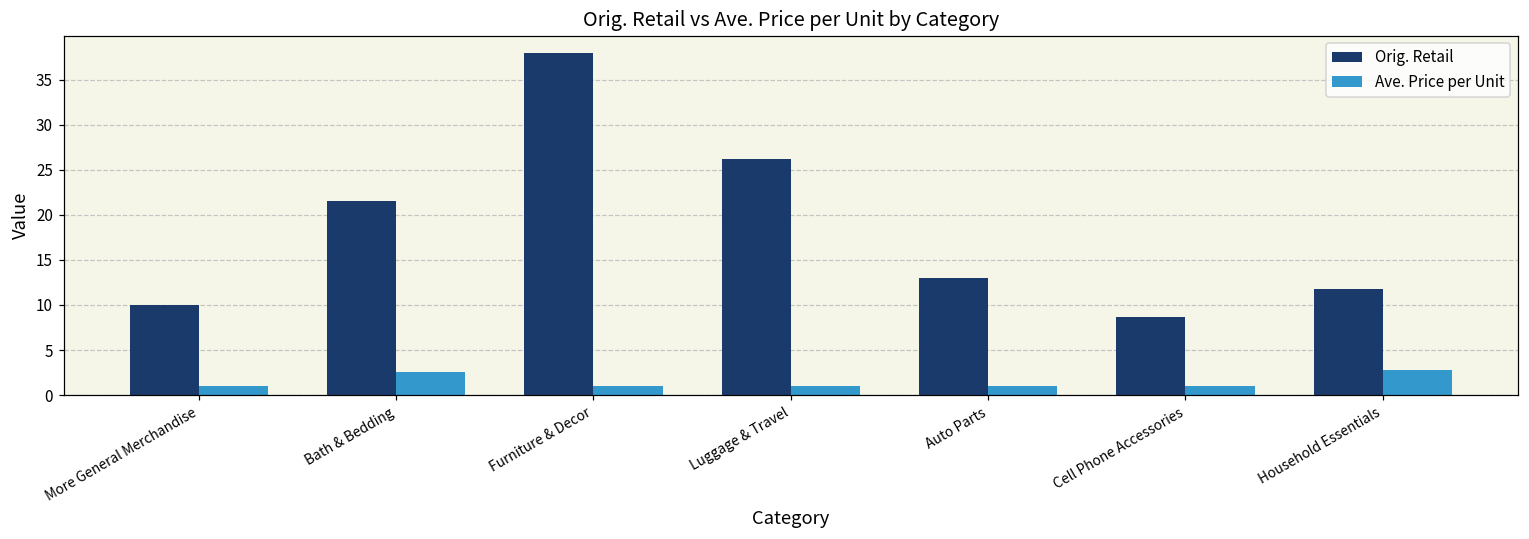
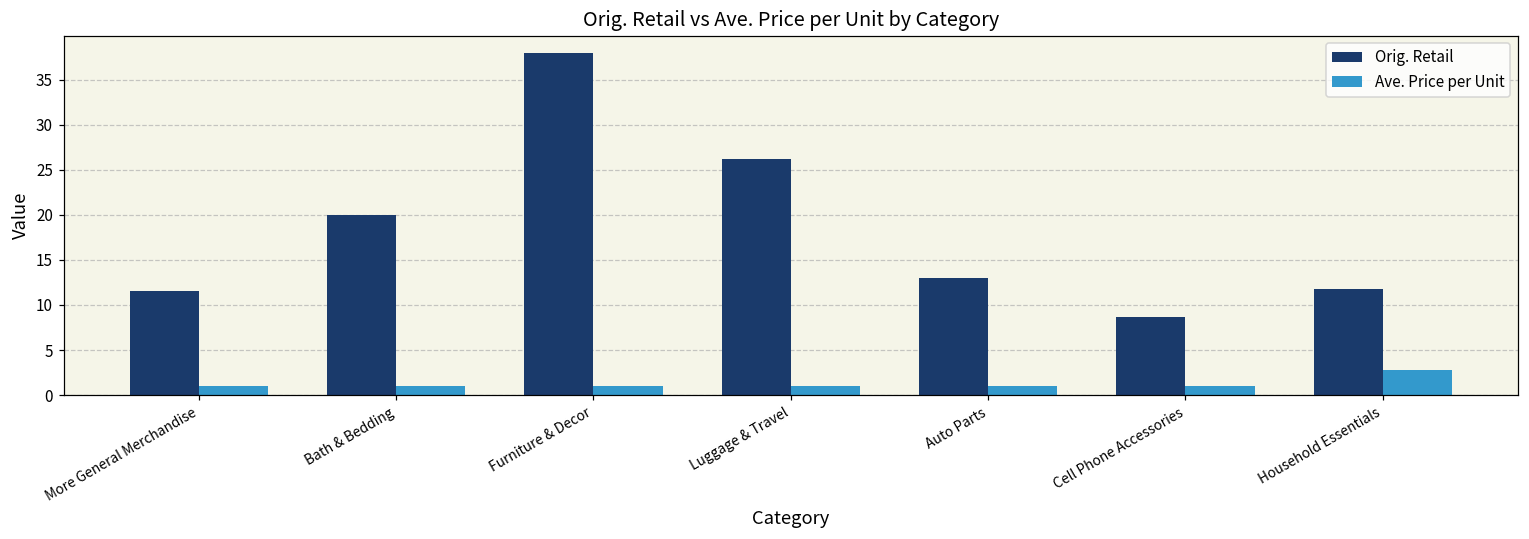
  {
    "Orig. Retail": {
-     "More General Merchandise": 10,
-     "Bath & Bedding": 22,
+     "More General Merchandise": 12,
+     "Bath & Bedding": 20,
      "Furniture & Decor": 38,
      "Luggage & Travel": 26,
      "Auto Parts": 13,
      "Cell Phone Accessories": 9,
      "Household Essentials": 12
    },
    "Ave. Price per Unit": {
      "More General Merchandise": 1,
-     "Bath & Bedding": 3,
+     "Bath & Bedding": 1,
      "Furniture & Decor": 1,
      "Luggage & Travel": 1,
      "Auto Parts": 1,
      "Cell Phone Accessories": 1,
      "Household Essentials": 3
    }
  }
